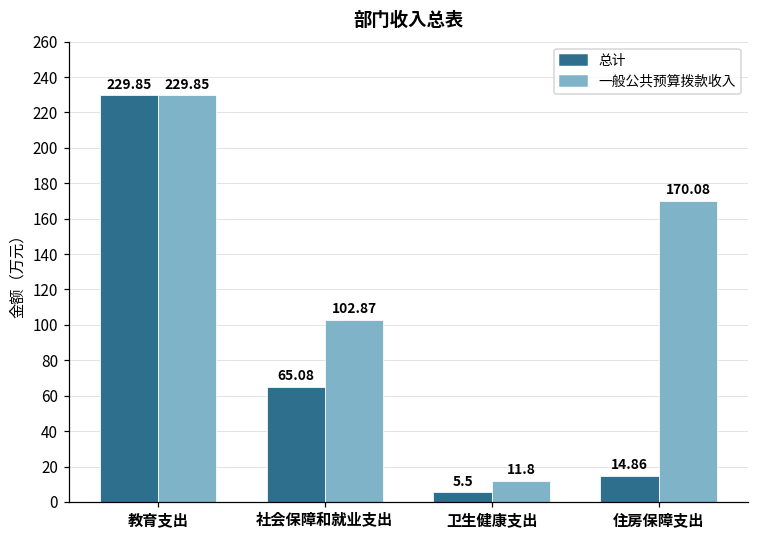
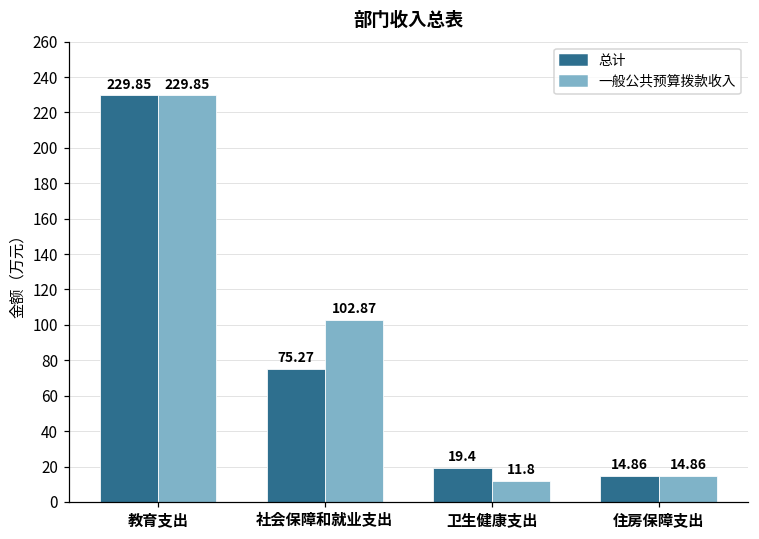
  {
    "总计": {
      "教育支出": 229.85,
-     "社会保障和就业支出": 65.08,
-     "卫生健康支出": 5.5,
+     "社会保障和就业支出": 75.27,
+     "卫生健康支出": 19.4,
      "住房保障支出": 14.86
    },
    "一般公共预算拨款收入": {
      "教育支出": 229.85,
      "社会保障和就业支出": 102.87,
      "卫生健康支出": 11.8,
-     "住房保障支出": 170.08
+     "住房保障支出": 14.86
    }
  }
